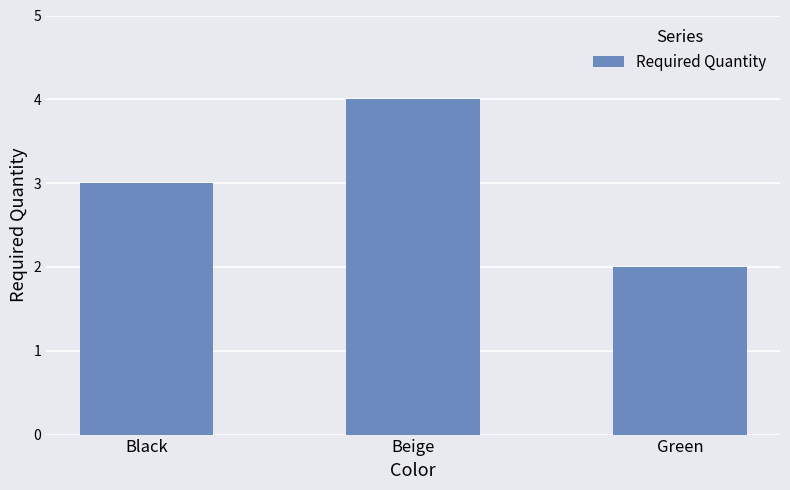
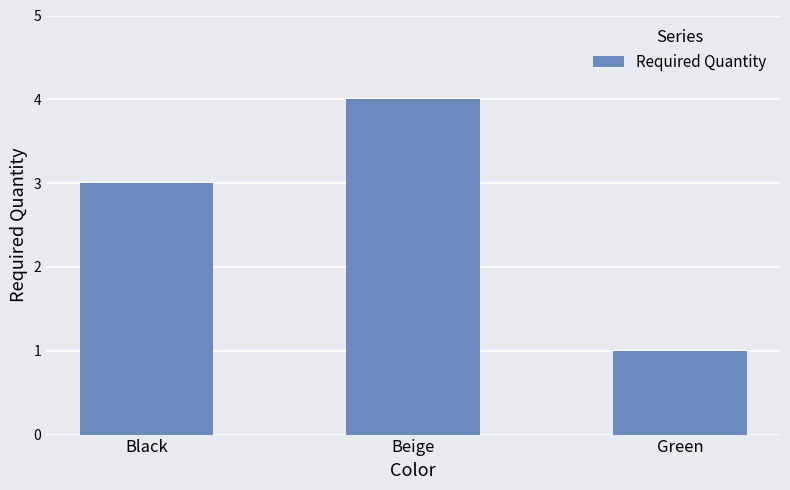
  {
    "Black": 3,
    "Beige": 4,
-   "Green": 2
+   "Green": 1
  }
